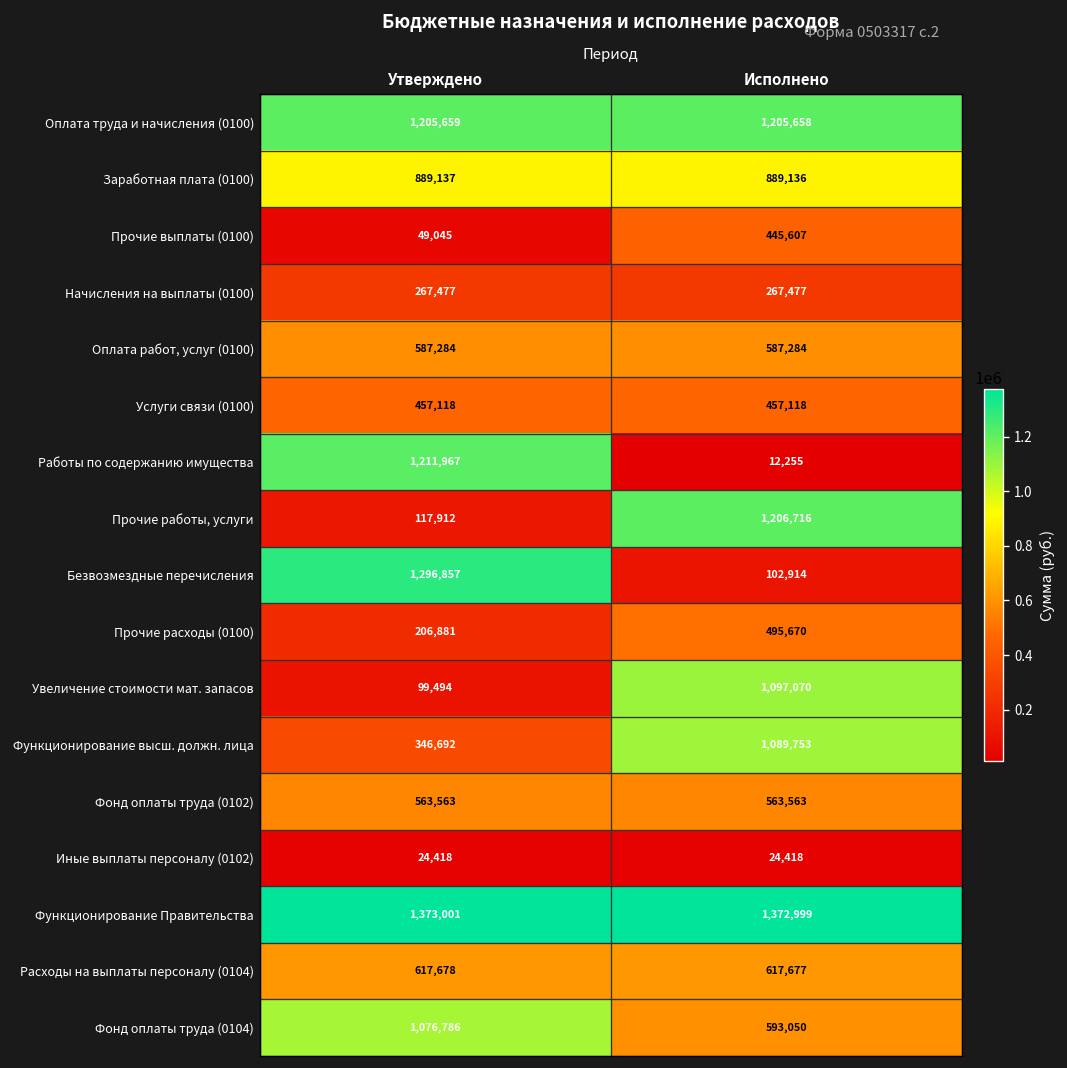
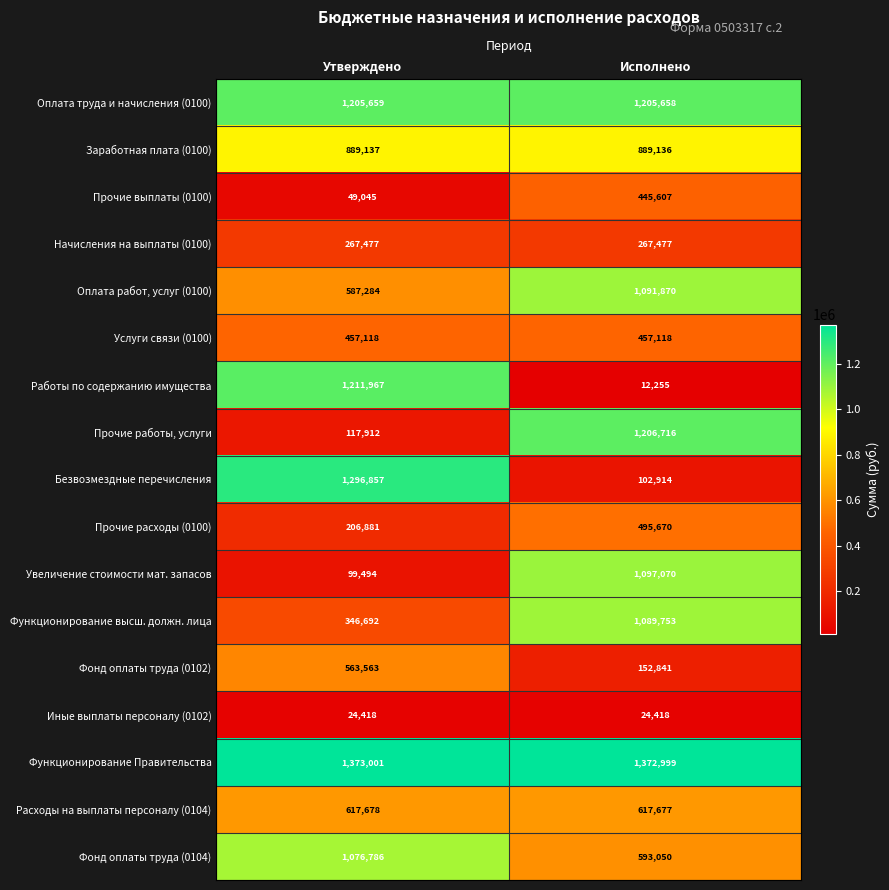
  {
    "Оплата труда и начисления (0100)": {
      "Утверждено": "1,205,659",
      "Исполнено": "1,205,658"
    },
    "Заработная плата (0100)": {
      "Утверждено": "889,137",
      "Исполнено": "889,136"
    },
    "Прочие выплаты (0100)": {
      "Утверждено": "49,045",
      "Исполнено": "445,607"
    },
    "Начисления на выплаты (0100)": {
      "Утверждено": "267,477",
      "Исполнено": "267,477"
    },
    "Оплата работ, услуг (0100)": {
      "Утверждено": "587,284",
-     "Исполнено": "587,284"
+     "Исполнено": "1,091,870"
    },
    "Услуги связи (0100)": {
      "Утверждено": "457,118",
      "Исполнено": "457,118"
    },
    "Работы по содержанию имущества": {
      "Утверждено": "1,211,967",
      "Исполнено": "12,255"
    },
    "Прочие работы, услуги": {
      "Утверждено": "117,912",
      "Исполнено": "1,206,716"
    },
    "Безвозмездные перечисления": {
      "Утверждено": "1,296,857",
      "Исполнено": "102,914"
    },
    "Прочие расходы (0100)": {
      "Утверждено": "206,881",
      "Исполнено": "495,670"
    },
    "Увеличение стоимости мат. запасов": {
      "Утверждено": "99,494",
      "Исполнено": "1,097,070"
    },
    "Функционирование высш. должн. лица": {
      "Утверждено": "346,692",
      "Исполнено": "1,089,753"
    },
    "Фонд оплаты труда (0102)": {
      "Утверждено": "563,563",
-     "Исполнено": "563,563"
+     "Исполнено": "152,841"
    },
    "Иные выплаты персоналу (0102)": {
      "Утверждено": "24,418",
      "Исполнено": "24,418"
    },
    "Функционирование Правительства": {
      "Утверждено": "1,373,001",
      "Исполнено": "1,372,999"
    },
    "Расходы на выплаты персоналу (0104)": {
      "Утверждено": "617,678",
      "Исполнено": "617,677"
    },
    "Фонд оплаты труда (0104)": {
      "Утверждено": "1,076,786",
      "Исполнено": "593,050"
    }
  }
